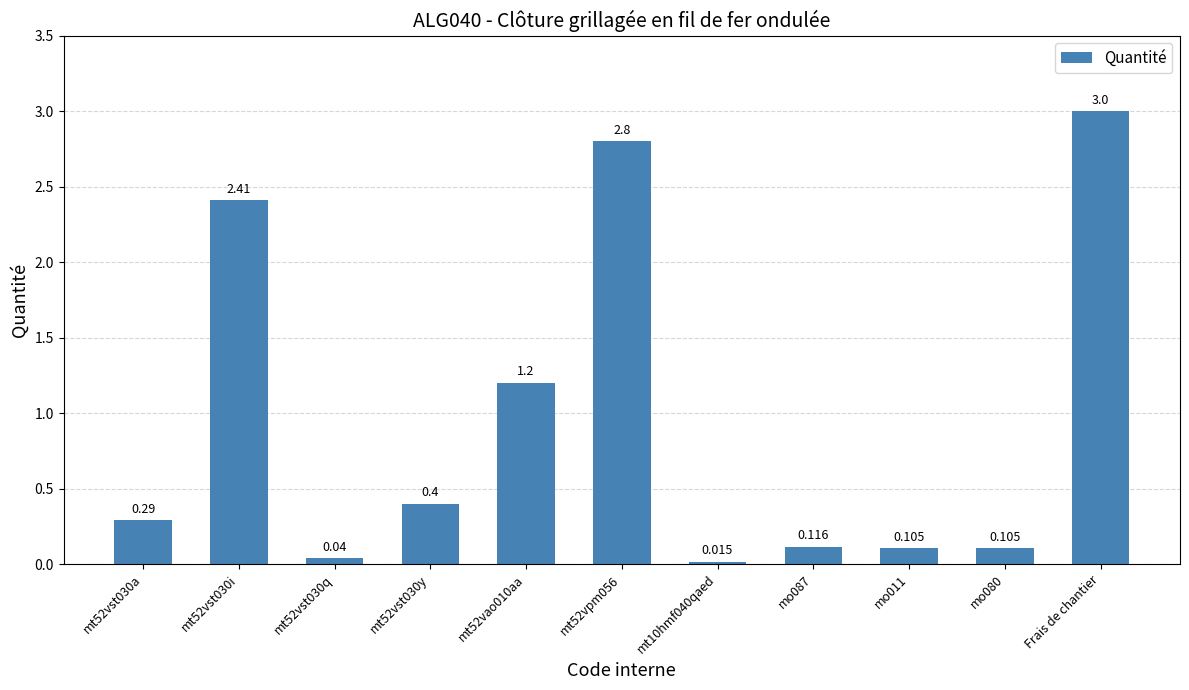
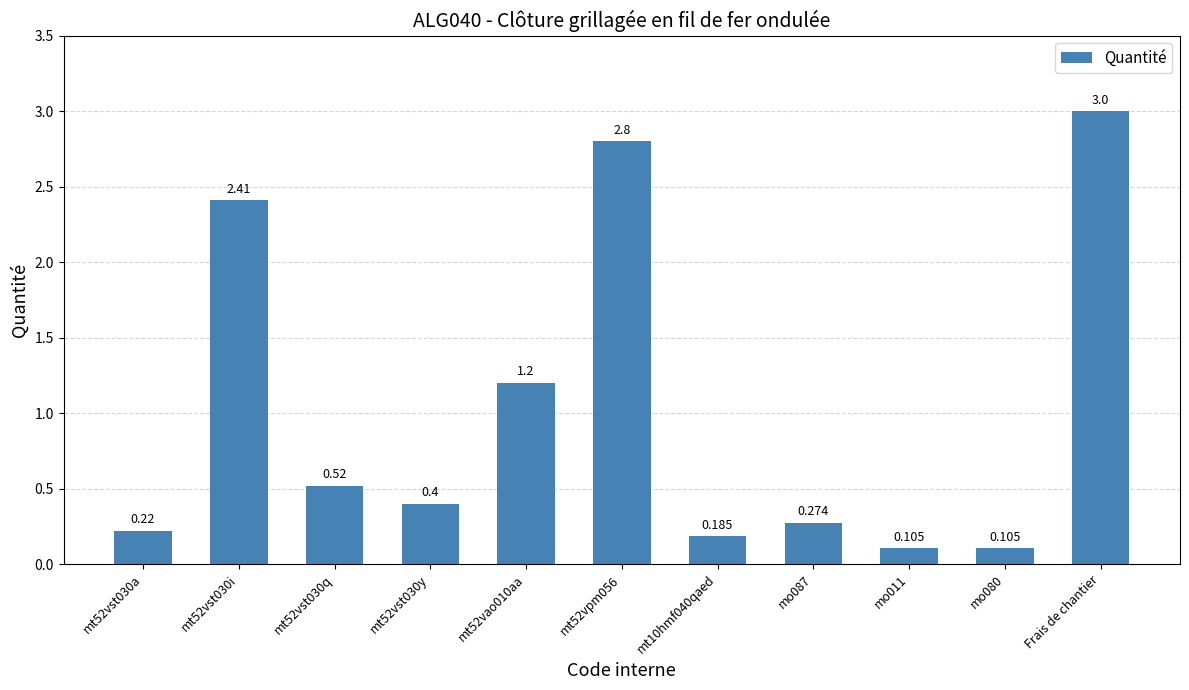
  {
-   "mt52vst030a": 0.29,
+   "mt52vst030a": 0.22,
    "mt52vst030i": 2.41,
-   "mt52vst030q": 0.04,
+   "mt52vst030q": 0.52,
    "mt52vst030y": 0.4,
    "mt52vao010aa": 1.2,
    "mt52vpm056": 2.8,
-   "mt10hmf040qaed": 0.015,
-   "mo087": 0.116,
+   "mt10hmf040qaed": 0.185,
+   "mo087": 0.274,
    "mo011": 0.105,
    "mo080": 0.105,
    "Frais de chantier": 3.0
  }
